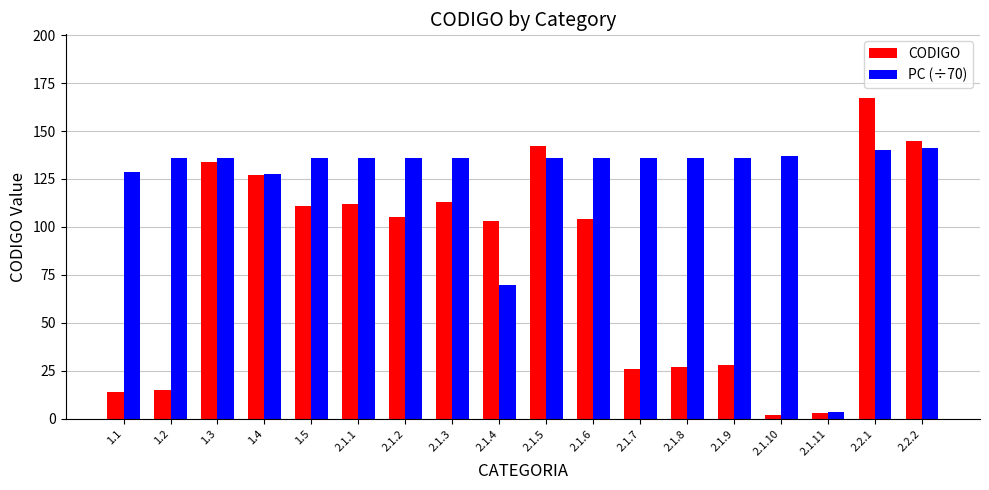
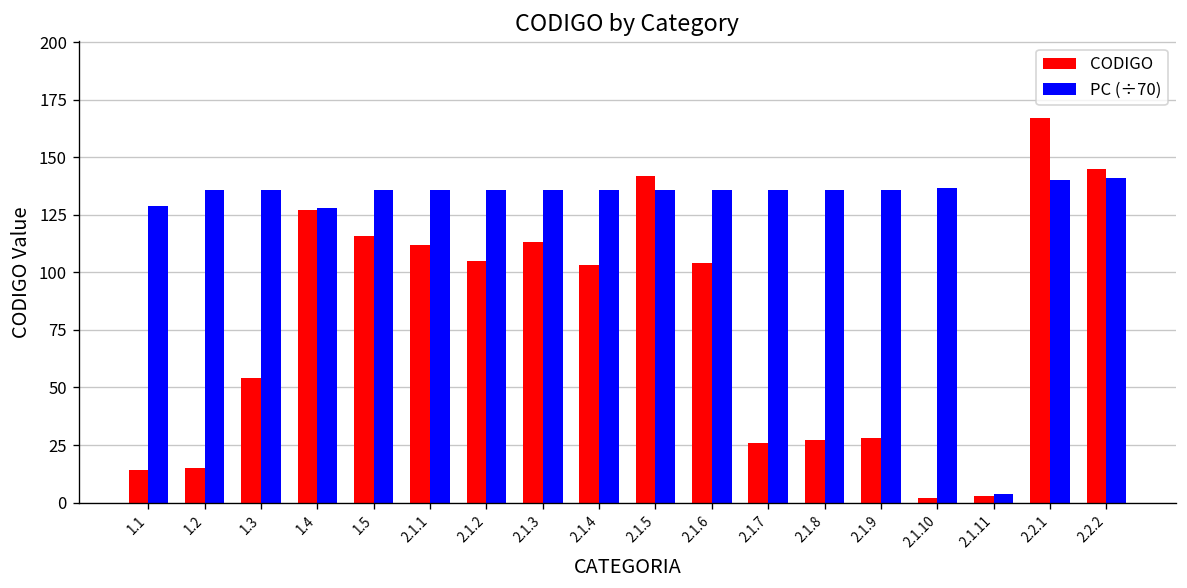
  {
    "CODIGO": {
      "1.1": 14,
      "1.2": 15,
-     "1.3": 134,
+     "1.3": 54,
      "1.4": 127,
-     "1.5": 111,
+     "1.5": 116,
      "2.1.1": 112,
      "2.1.2": 105,
      "2.1.3": 113,
      "2.1.4": 103,
      "2.1.5": 142,
      "2.1.6": 104,
      "2.1.7": 26,
      "2.1.8": 27,
      "2.1.9": 28,
      "2.1.10": 2,
      "2.1.11": 3,
      "2.2.1": 167,
      "2.2.2": 145
    },
    "PC (÷70)": {
      "1.1": 129,
      "1.2": 136,
      "1.3": 136,
      "1.4": 128,
      "1.5": 136,
      "2.1.1": 136,
      "2.1.2": 136,
      "2.1.3": 136,
-     "2.1.4": 70,
+     "2.1.4": 136,
      "2.1.5": 136,
      "2.1.6": 136,
      "2.1.7": 136,
      "2.1.8": 136,
      "2.1.9": 136,
      "2.1.10": 137,
      "2.1.11": 4,
      "2.2.1": 140,
      "2.2.2": 141
    }
  }
